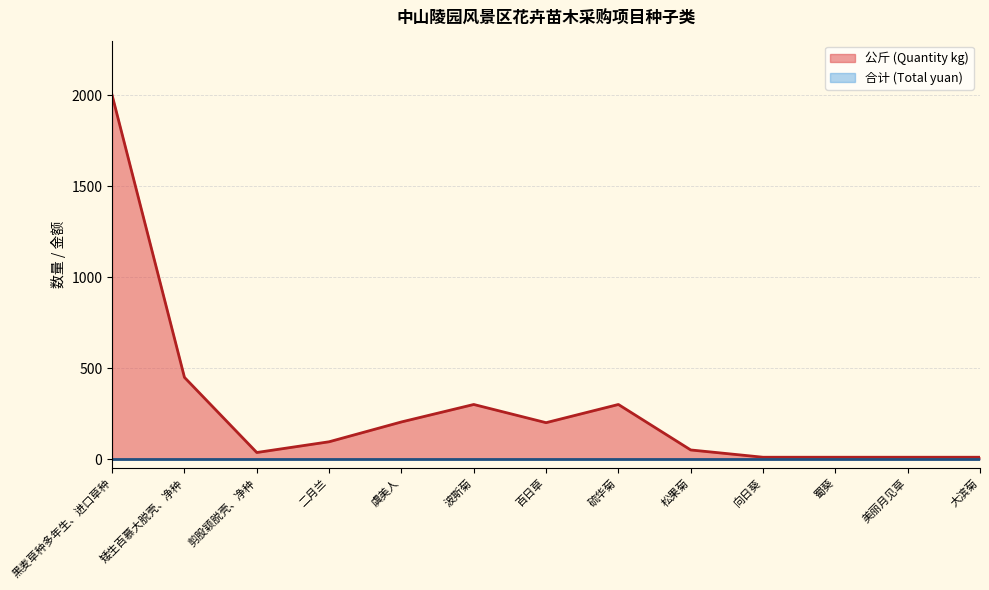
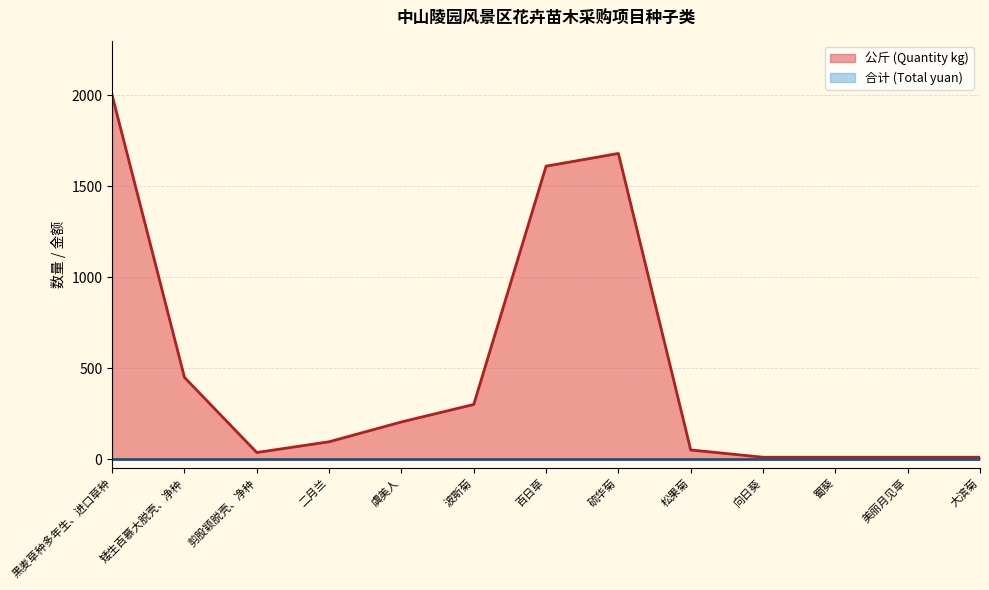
  {
    "公斤 (Quantity kg)": {
      "黑麦草种多年生、进口草种": 2000,
      "矮生百慕大脱壳、净种": 450,
      "剪股颖脱壳、净种": 40,
      "二月兰": 100,
      "虞美人": 200,
      "波斯菊": 300,
-     "百日草": 200,
-     "硫华菊": 300,
+     "百日草": 1610,
+     "硫华菊": 1680,
      "松果菊": 50
    },
    "合计 (Total yuan)": {
      "黑麦草种多年生、进口草种": 0,
      "矮生百慕大脱壳、净种": 0,
      "剪股颖脱壳、净种": 0,
      "二月兰": 0,
      "虞美人": 0,
      "波斯菊": 0,
      "百日草": 0,
      "硫华菊": 0,
      "松果菊": 0
    }
  }
